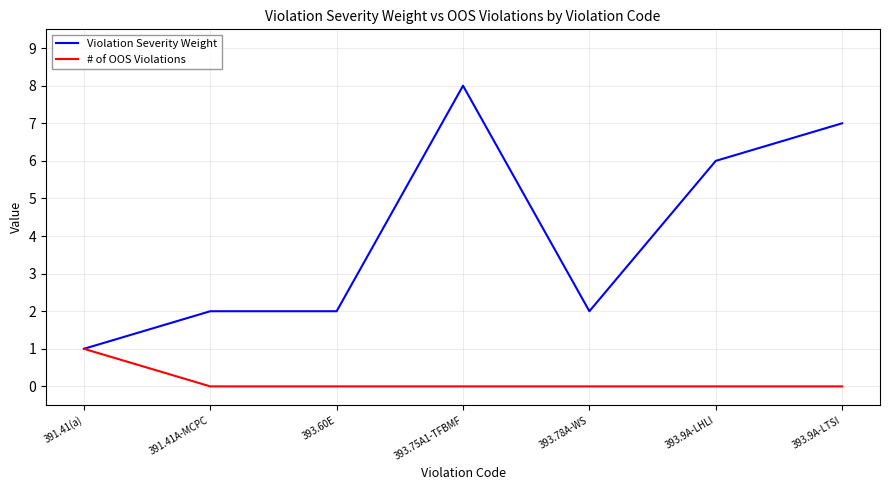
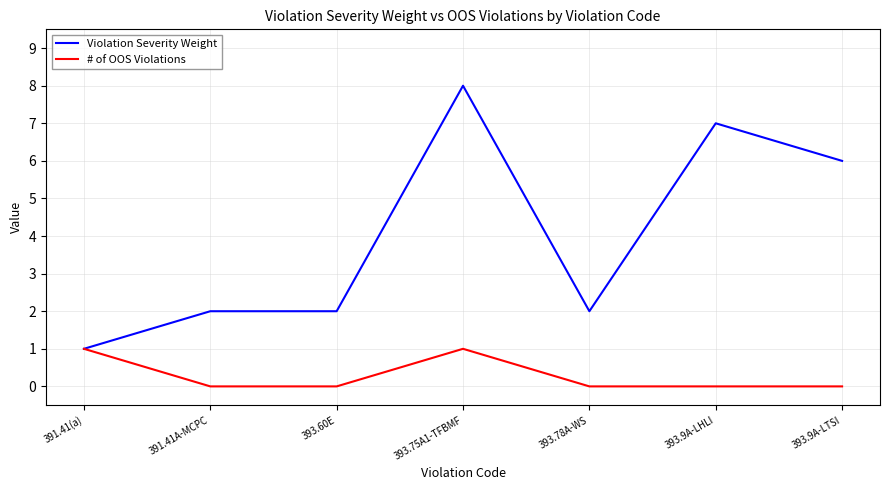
  {
    "Violation Severity Weight": {
      "391.41A-MCPC": 2,
      "393.60E": 2,
      "393.75A1-TFBMF": 8,
      "393.78A-WS": 2,
-     "393.9A-LHLI": 6,
-     "393.9A-LTSI": 7
+     "393.9A-LHLI": 7,
+     "393.9A-LTSI": 6
    },
    "# of OOS Violations": {
      "391.41A-MCPC": 0,
      "393.60E": 0,
-     "393.75A1-TFBMF": 0,
+     "393.75A1-TFBMF": 1,
      "393.78A-WS": 0,
      "393.9A-LHLI": 0,
      "393.9A-LTSI": 0
    }
  }
